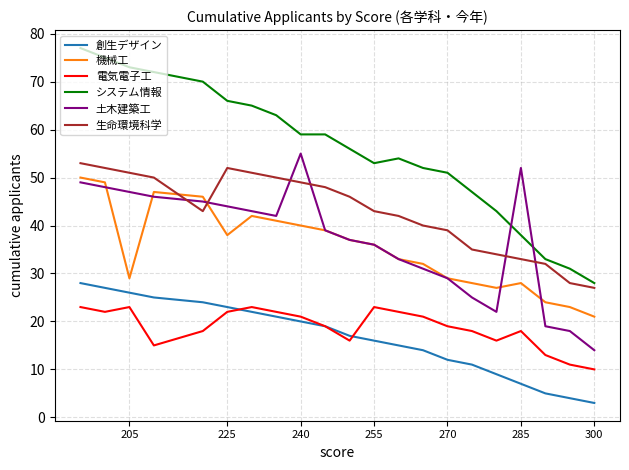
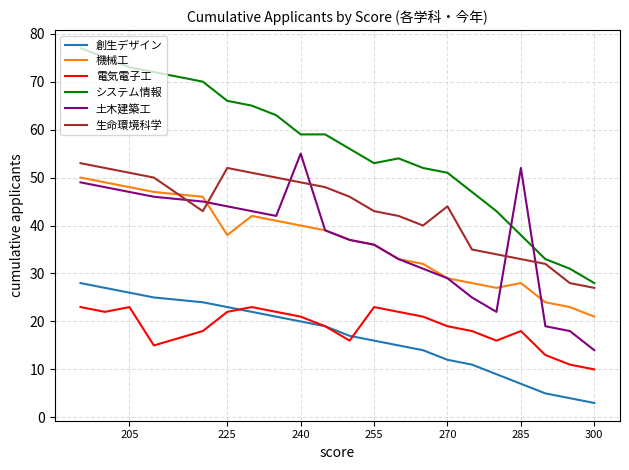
  {
    "創生デザイン": {
      "205": 26,
      "225": 23,
      "240": 20,
      "255": 16,
      "270": 12,
      "285": 7,
      "300": 3
    },
    "機械工": {
-     "205": 29,
+     "205": 48,
      "225": 38,
      "240": 40,
      "285": 28,
      "300": 21
    },
    "電気電子工": {
      "205": 23,
      "225": 22,
      "240": 21,
      "255": 23,
      "270": 19,
      "285": 18,
      "300": 10
    },
    "システム情報": {
      "225": 66,
      "240": 59,
      "255": 53,
      "270": 51,
      "285": 38,
      "300": 28
    },
    "土木建築工": {
      "205": 47,
      "225": 44,
      "240": 55,
      "285": 52,
      "300": 14
    },
    "生命環境科学": {
      "205": 51,
      "225": 52,
      "240": 49,
      "255": 43,
-     "270": 39,
+     "270": 44,
      "285": 33,
      "300": 27
    }
  }
